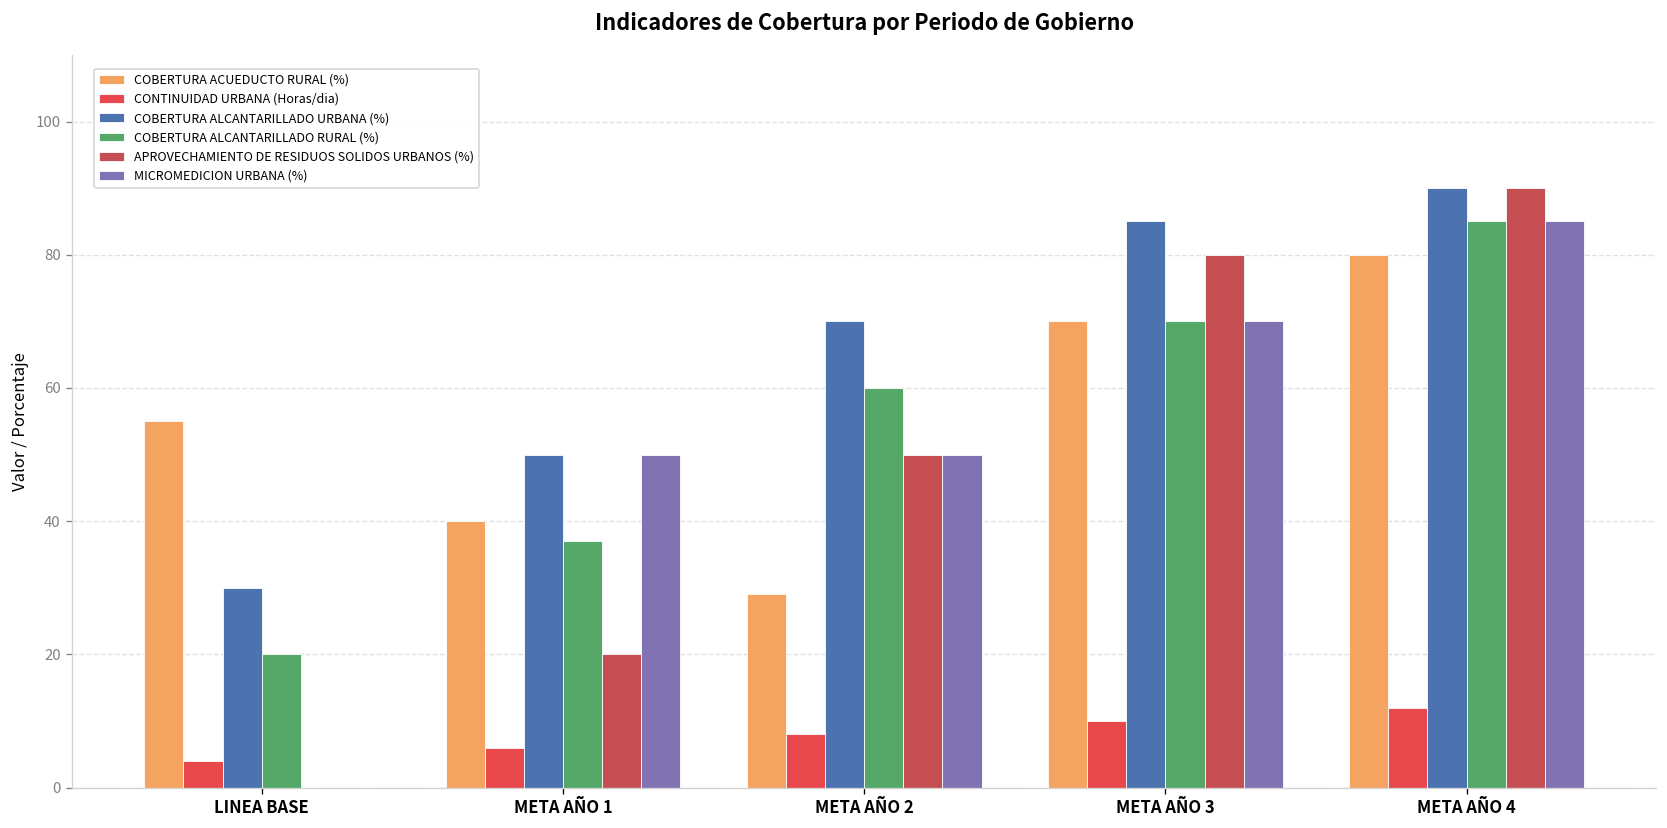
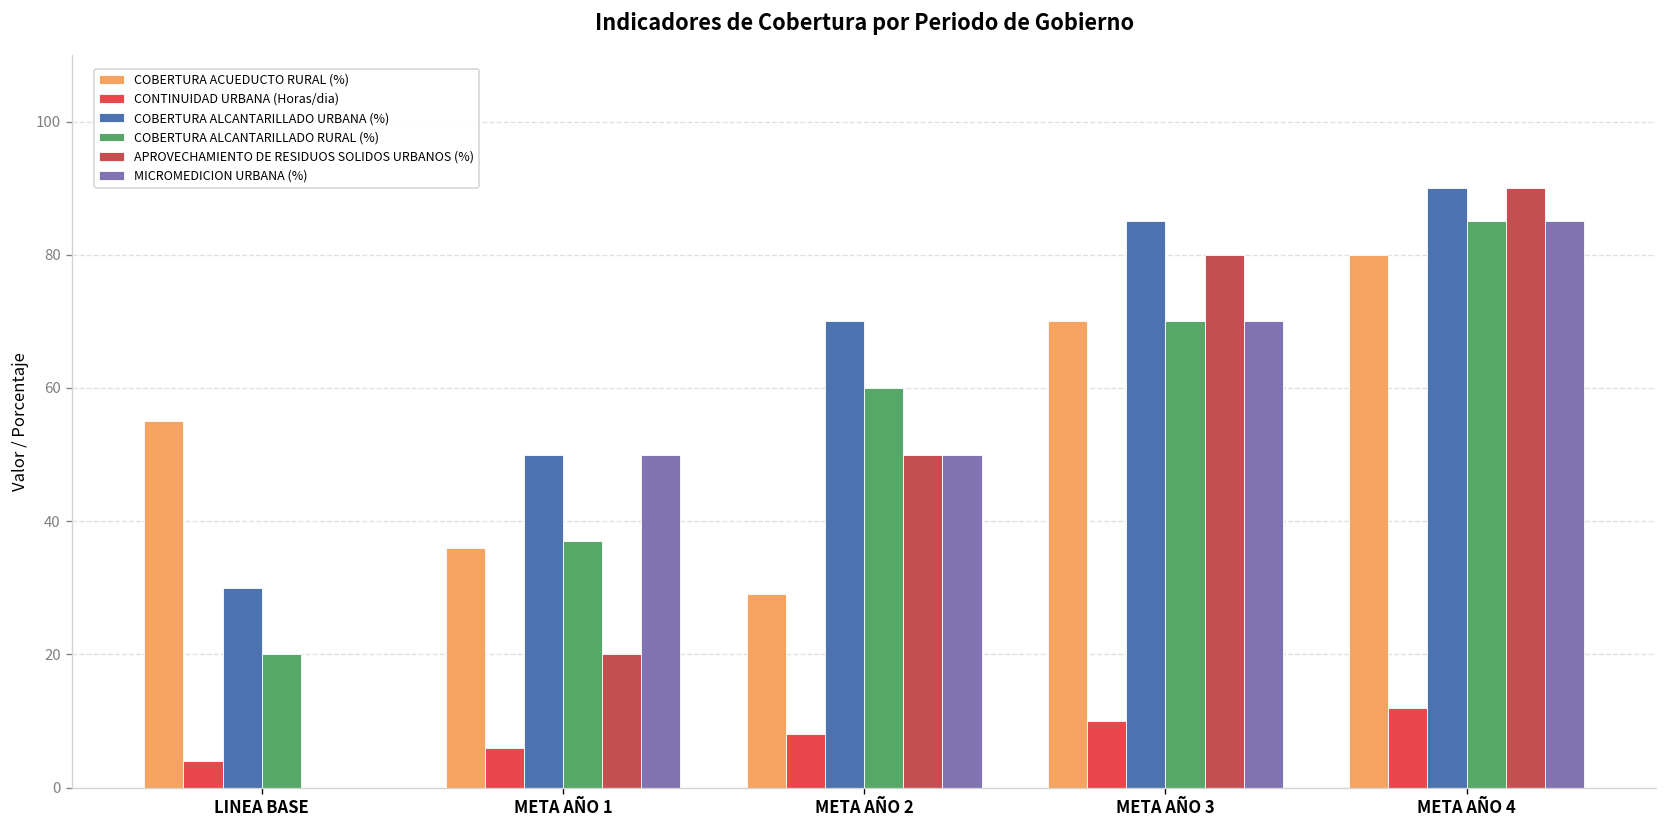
  {
    "COBERTURA ACUEDUCTO RURAL (%)": {
      "LINEA BASE": 55,
-     "META AÑO 1": 40,
+     "META AÑO 1": 36,
      "META AÑO 2": 29,
      "META AÑO 3": 70,
      "META AÑO 4": 80
    },
    "COBERTURA ALCANTARILLADO RURAL (%)": {
      "LINEA BASE": 20,
      "META AÑO 1": 37,
      "META AÑO 2": 60,
      "META AÑO 3": 70,
      "META AÑO 4": 85
    }
  }
